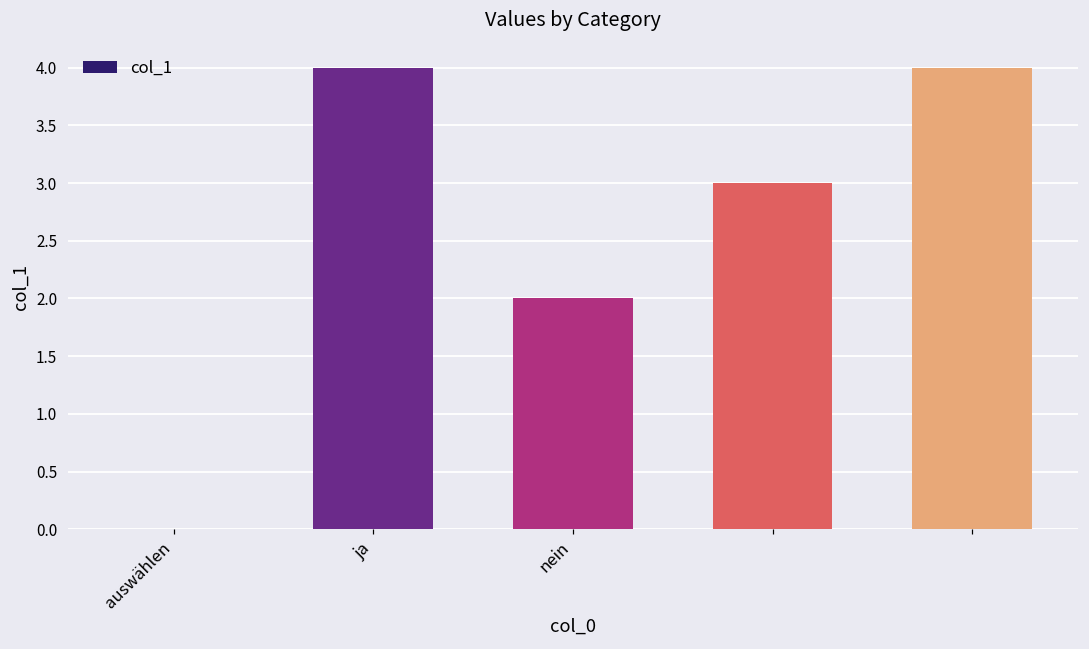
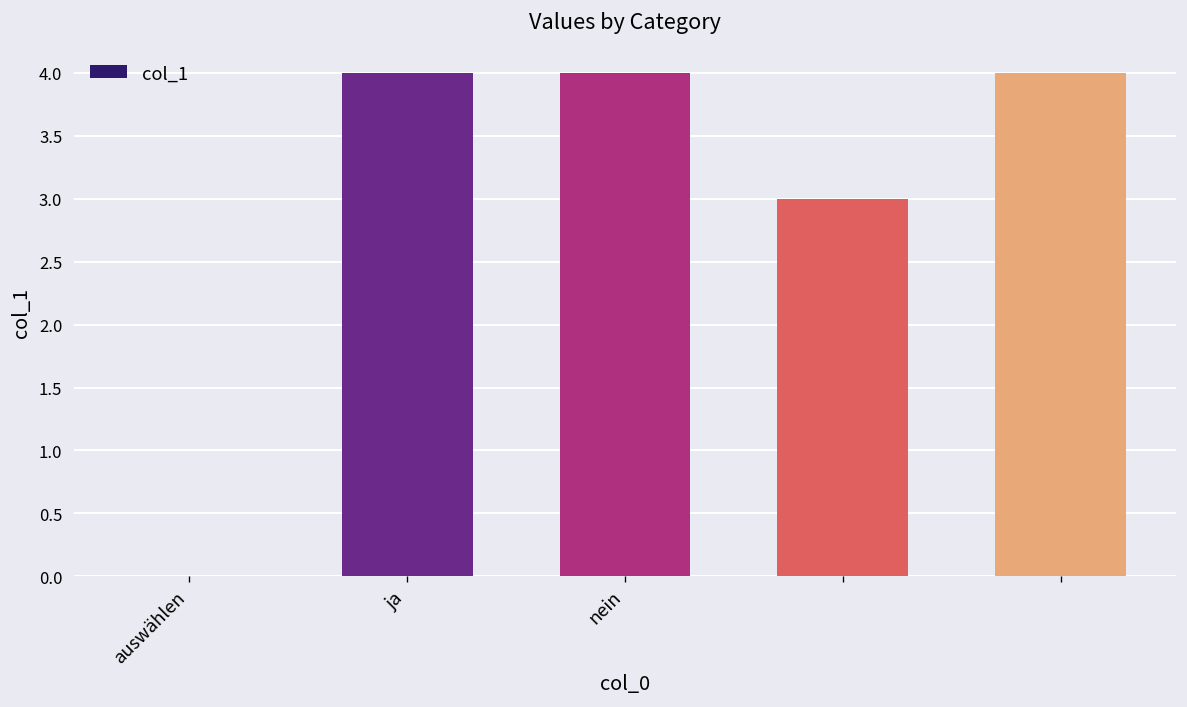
  {
    "auswählen": 0,
    "ja": 4,
-   "nein": 2
+   "nein": 4
  }
